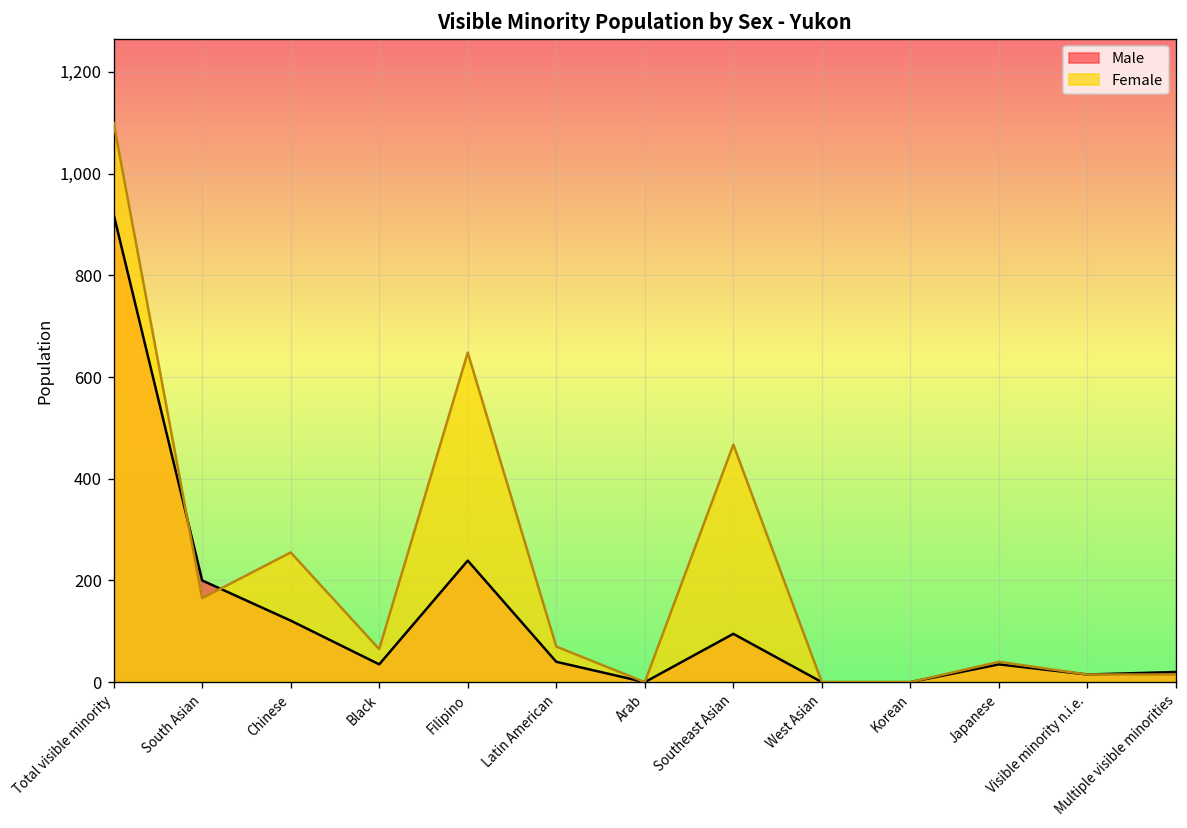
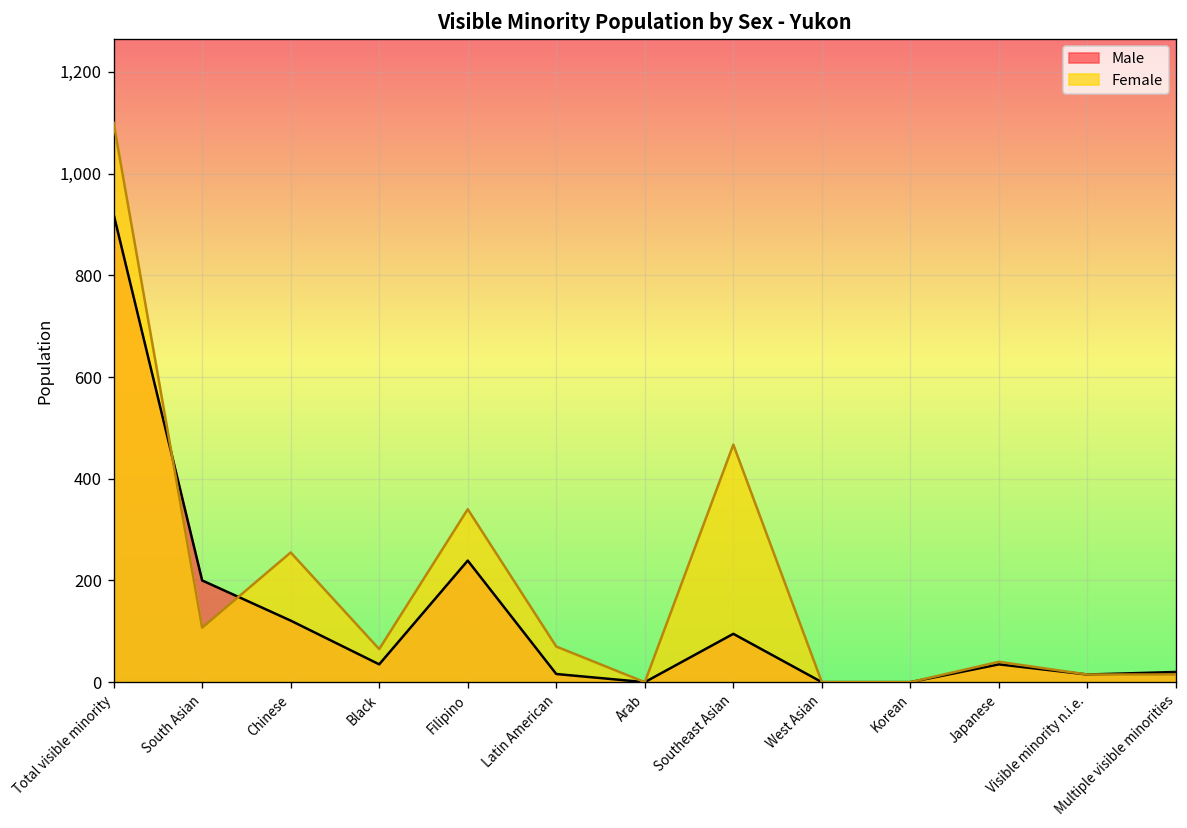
  {
    "Male": {
      "Total visible minority": "920",
      "South Asian": "200",
      "Chinese": "120",
      "Black": "40",
      "Filipino": "240",
-     "Latin American": "40",
+     "Latin American": "20",
      "Southeast Asian": "100"
    },
    "Female": {
      "Total visible minority": "1,100",
-     "South Asian": "170",
+     "South Asian": "110",
      "Chinese": "260",
      "Black": "70",
-     "Filipino": "650",
+     "Filipino": "340",
      "Latin American": "70",
      "Southeast Asian": "470"
    }
  }
